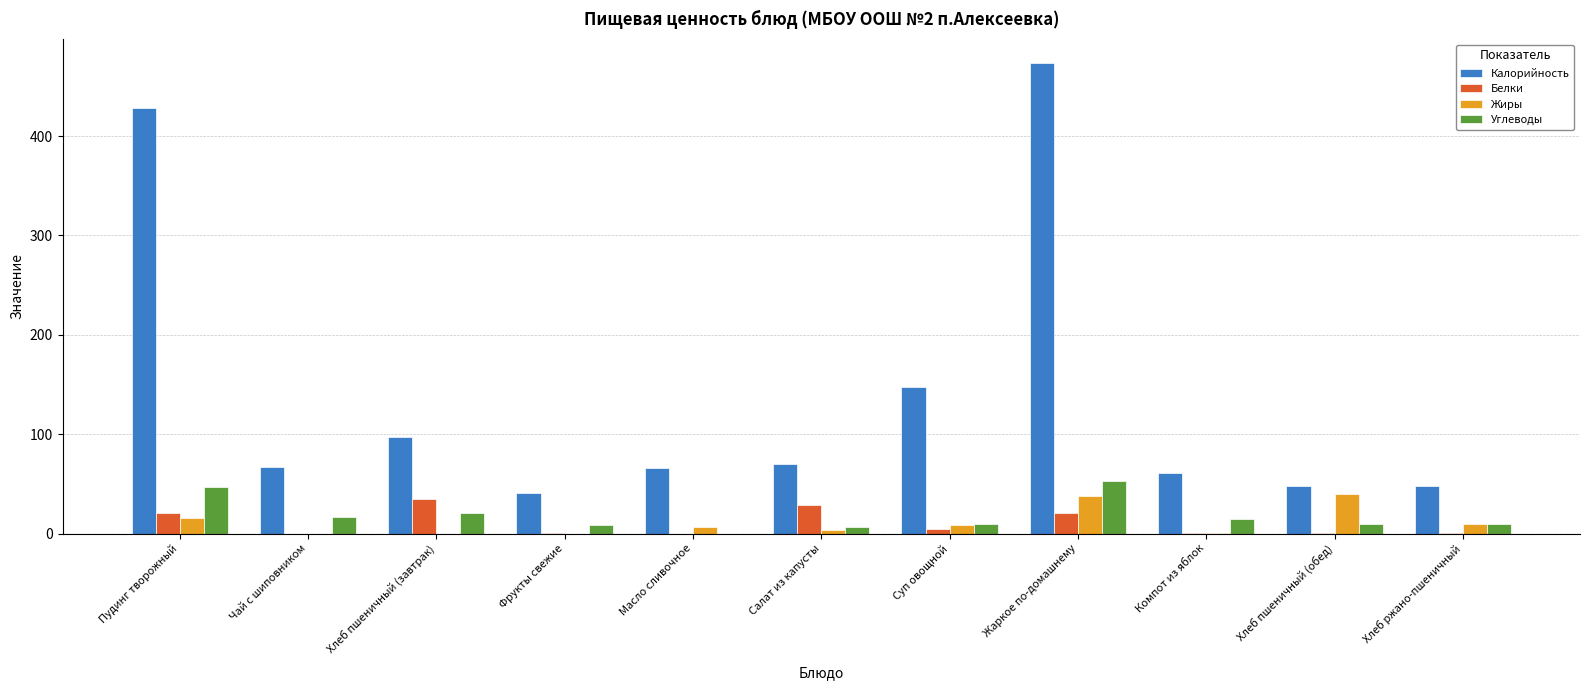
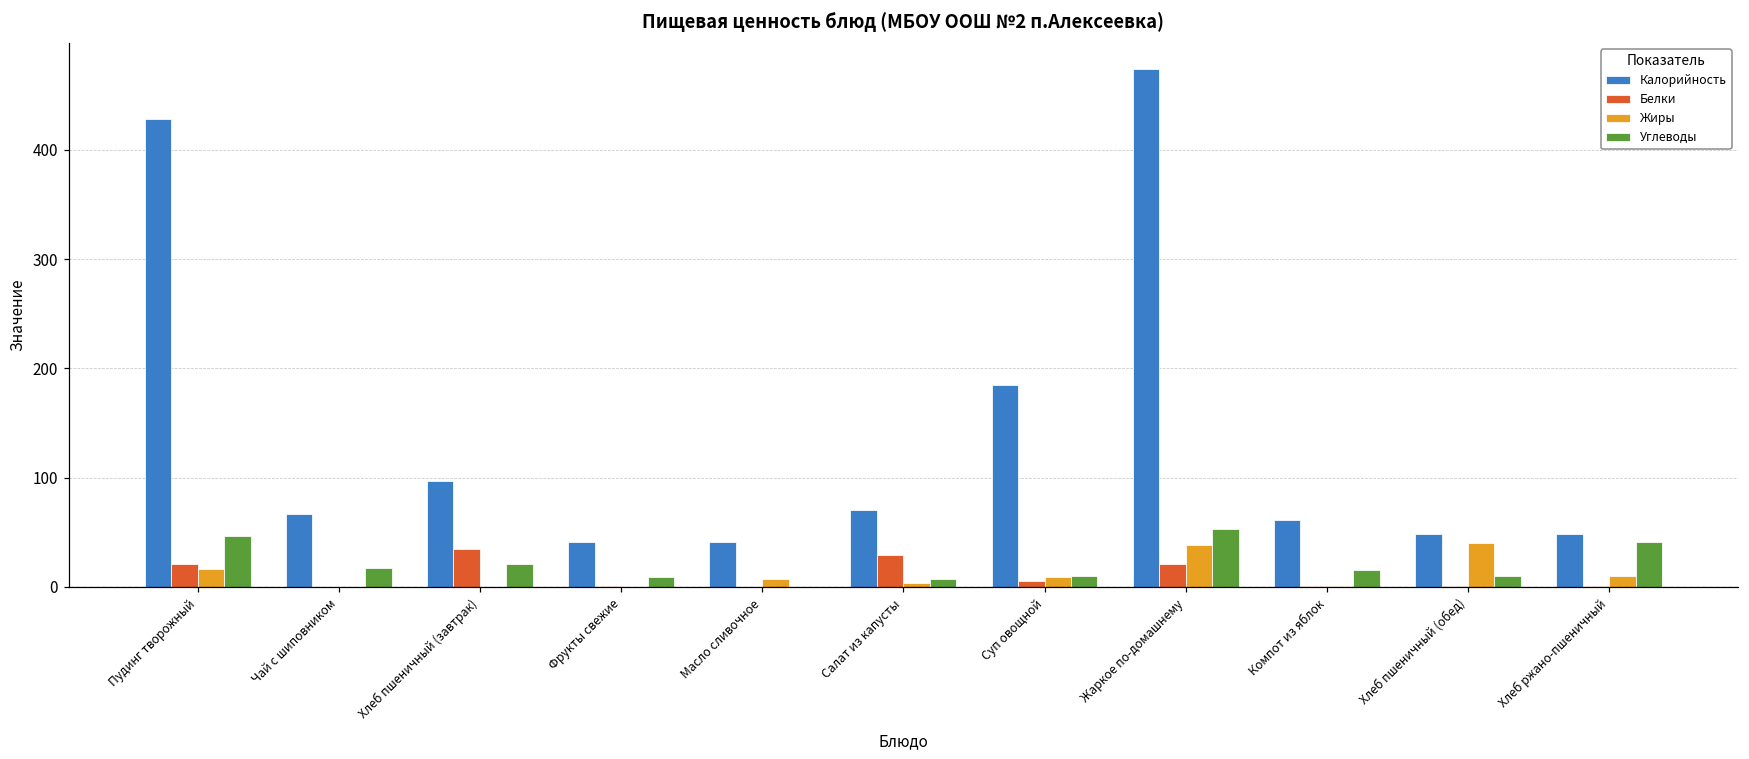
  {
    "Калорийность": {
      "Пудинг творожный": 430,
      "Чай с шиповником": 70,
      "Хлеб пшеничный (завтрак)": 100,
      "Фрукты свежие": 40,
-     "Масло сливочное": 70,
+     "Масло сливочное": 40,
      "Салат из капусты": 70,
-     "Суп овощной": 150,
+     "Суп овощной": 190,
      "Жаркое по-домашнему": 470,
      "Компот из яблок": 60,
      "Хлеб пшеничный (обед)": 50,
      "Хлеб ржано-пшеничный": 50
    },
    "Белки": {
      "Пудинг творожный": 20,
      "Чай с шиповником": 0,
      "Хлеб пшеничный (завтрак)": 40,
      "Масло сливочное": 0,
      "Салат из капусты": 30,
      "Суп овощной": 10,
      "Жаркое по-домашнему": 20
    },
    "Жиры": {
      "Пудинг творожный": 20,
      "Чай с шиповником": 0,
      "Хлеб пшеничный (завтрак)": 0,
      "Фрукты свежие": 0,
      "Масло сливочное": 10,
      "Салат из капусты": 0,
      "Суп овощной": 10,
      "Жаркое по-домашнему": 40,
      "Хлеб пшеничный (обед)": 40,
      "Хлеб ржано-пшеничный": 10
    },
    "Углеводы": {
      "Пудинг творожный": 50,
      "Чай с шиповником": 20,
      "Хлеб пшеничный (завтрак)": 20,
      "Фрукты свежие": 10,
      "Масло сливочное": 0,
      "Салат из капусты": 10,
      "Суп овощной": 10,
      "Жаркое по-домашнему": 50,
      "Компот из яблок": 20,
      "Хлеб пшеничный (обед)": 10,
-     "Хлеб ржано-пшеничный": 10
+     "Хлеб ржано-пшеничный": 40
    }
  }
